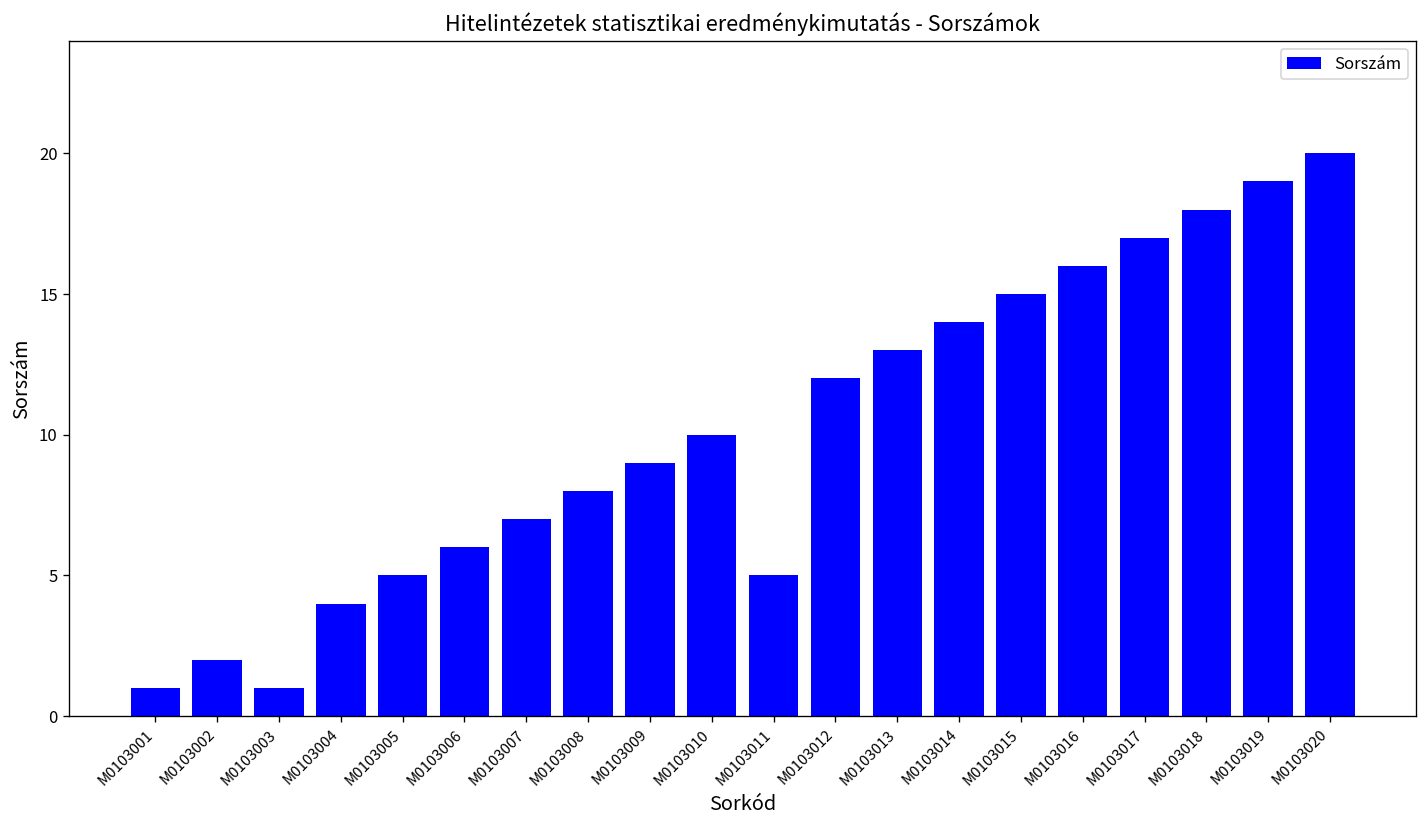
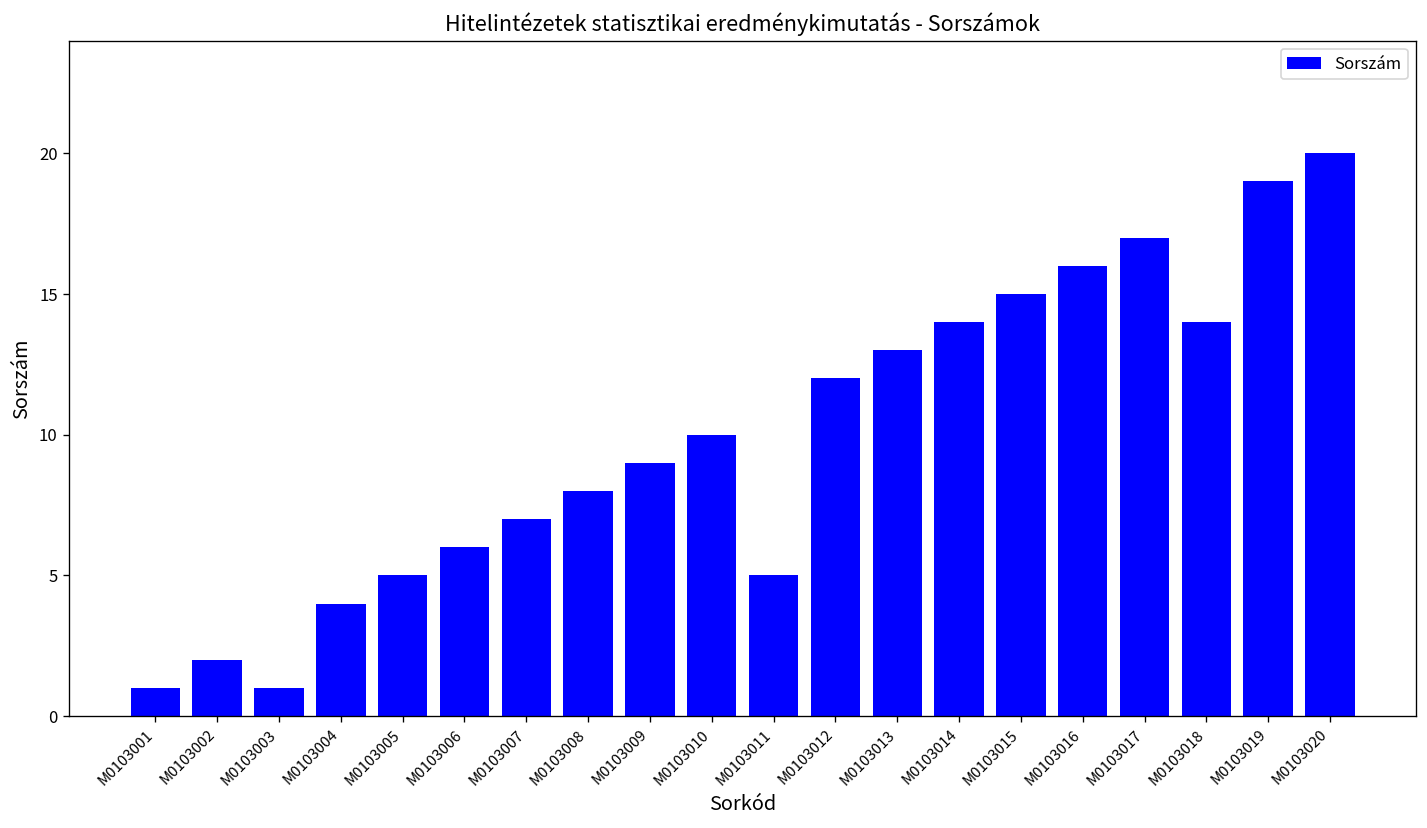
  {
    "M0103001": 1,
    "M0103002": 2,
    "M0103003": 1,
    "M0103004": 4,
    "M0103005": 5,
    "M0103006": 6,
    "M0103007": 7,
    "M0103008": 8,
    "M0103009": 9,
    "M0103010": 10,
    "M0103011": 5,
    "M0103012": 12,
    "M0103013": 13,
    "M0103014": 14,
    "M0103015": 15,
    "M0103016": 16,
    "M0103017": 17,
-   "M0103018": 18,
+   "M0103018": 14,
    "M0103019": 19,
    "M0103020": 20
  }
